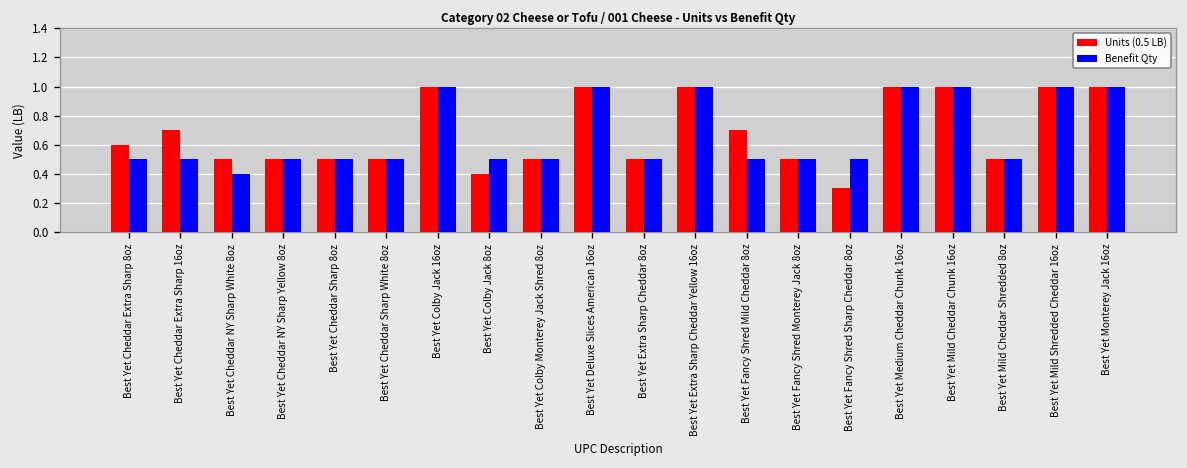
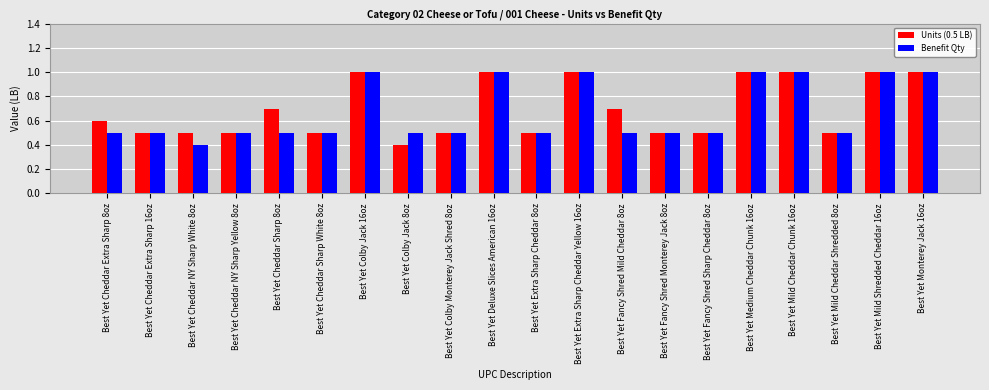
  {
    "Units (0.5 LB)": {
      "Best Yet Cheddar Extra Sharp 8oz": 0.6,
-     "Best Yet Cheddar Extra Sharp 16oz": 0.7,
+     "Best Yet Cheddar Extra Sharp 16oz": 0.5,
      "Best Yet Cheddar NY Sharp White 8oz": 0.5,
      "Best Yet Cheddar NY Sharp Yellow 8oz": 0.5,
-     "Best Yet Cheddar Sharp 8oz": 0.5,
+     "Best Yet Cheddar Sharp 8oz": 0.7,
      "Best Yet Cheddar Sharp White 8oz": 0.5,
      "Best Yet Colby Jack 16oz": 1.0,
      "Best Yet Colby Jack 8oz": 0.4,
      "Best Yet Colby Monterey Jack Shred 8oz": 0.5,
      "Best Yet Deluxe Slices American 16oz": 1.0,
      "Best Yet Extra Sharp Cheddar 8oz": 0.5,
      "Best Yet Extra Sharp Cheddar Yellow 16oz": 1.0,
      "Best Yet Fancy Shred Mild Cheddar 8oz": 0.7,
      "Best Yet Fancy Shred Monterey Jack 8oz": 0.5,
-     "Best Yet Fancy Shred Sharp Cheddar 8oz": 0.3,
+     "Best Yet Fancy Shred Sharp Cheddar 8oz": 0.5,
      "Best Yet Medium Cheddar Chunk 16oz": 1.0,
      "Best Yet Mild Cheddar Chunk 16oz": 1.0,
      "Best Yet Mild Cheddar Shredded 8oz": 0.5,
      "Best Yet Mild Shredded Cheddar 16oz": 1.0,
      "Best Yet Monterey Jack 16oz": 1.0
    },
    "Benefit Qty": {
      "Best Yet Cheddar Extra Sharp 8oz": 0.5,
      "Best Yet Cheddar Extra Sharp 16oz": 0.5,
      "Best Yet Cheddar NY Sharp White 8oz": 0.4,
      "Best Yet Cheddar NY Sharp Yellow 8oz": 0.5,
      "Best Yet Cheddar Sharp 8oz": 0.5,
      "Best Yet Cheddar Sharp White 8oz": 0.5,
      "Best Yet Colby Jack 16oz": 1.0,
      "Best Yet Colby Jack 8oz": 0.5,
      "Best Yet Colby Monterey Jack Shred 8oz": 0.5,
      "Best Yet Deluxe Slices American 16oz": 1.0,
      "Best Yet Extra Sharp Cheddar 8oz": 0.5,
      "Best Yet Extra Sharp Cheddar Yellow 16oz": 1.0,
      "Best Yet Fancy Shred Mild Cheddar 8oz": 0.5,
      "Best Yet Fancy Shred Monterey Jack 8oz": 0.5,
      "Best Yet Fancy Shred Sharp Cheddar 8oz": 0.5,
      "Best Yet Medium Cheddar Chunk 16oz": 1.0,
      "Best Yet Mild Cheddar Chunk 16oz": 1.0,
      "Best Yet Mild Cheddar Shredded 8oz": 0.5,
      "Best Yet Mild Shredded Cheddar 16oz": 1.0,
      "Best Yet Monterey Jack 16oz": 1.0
    }
  }
